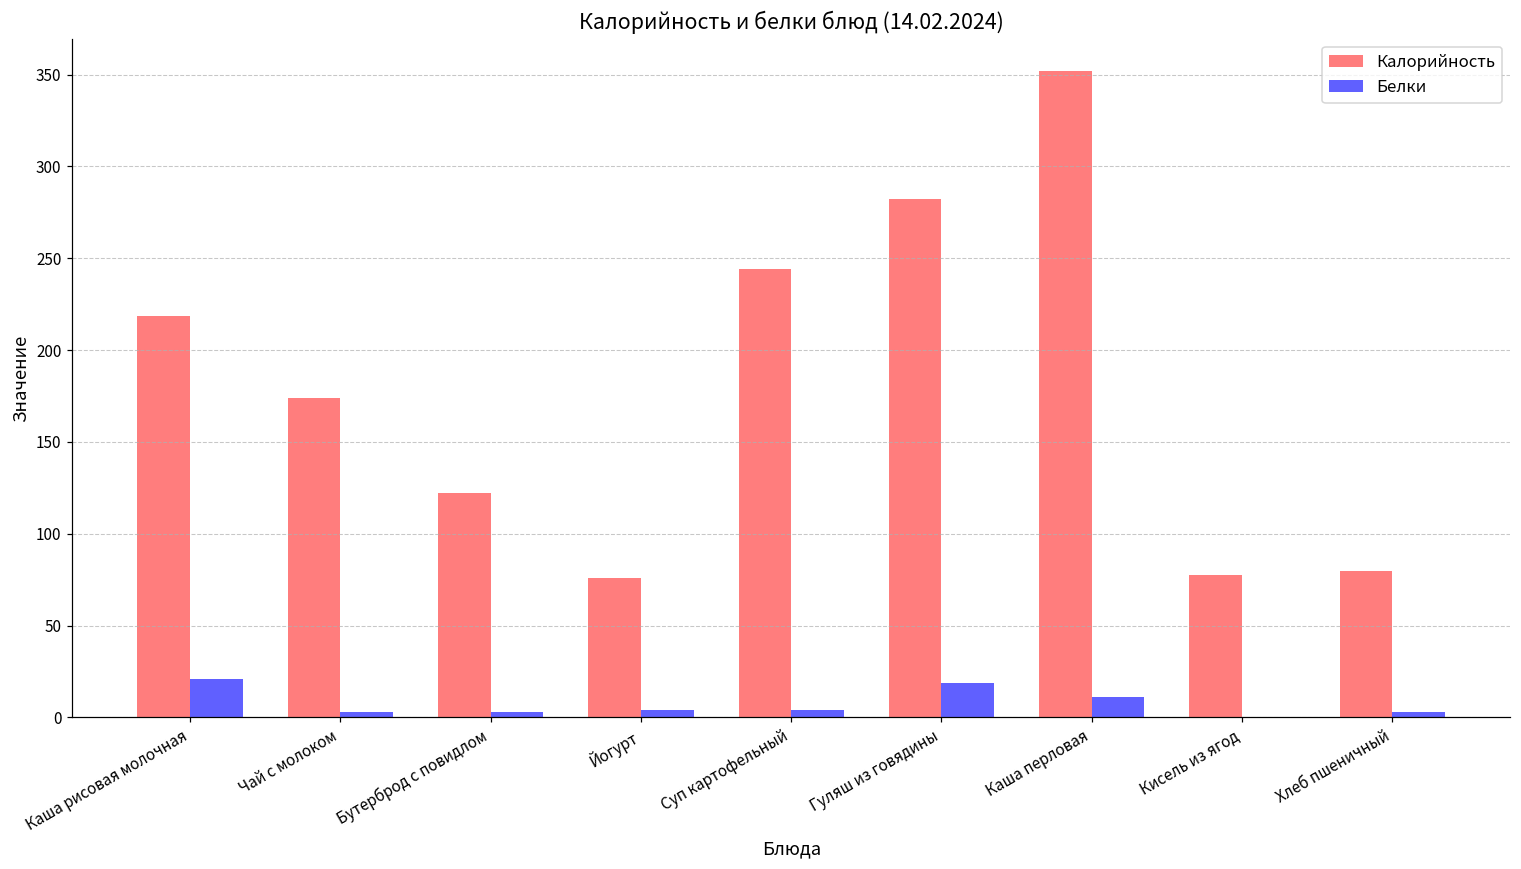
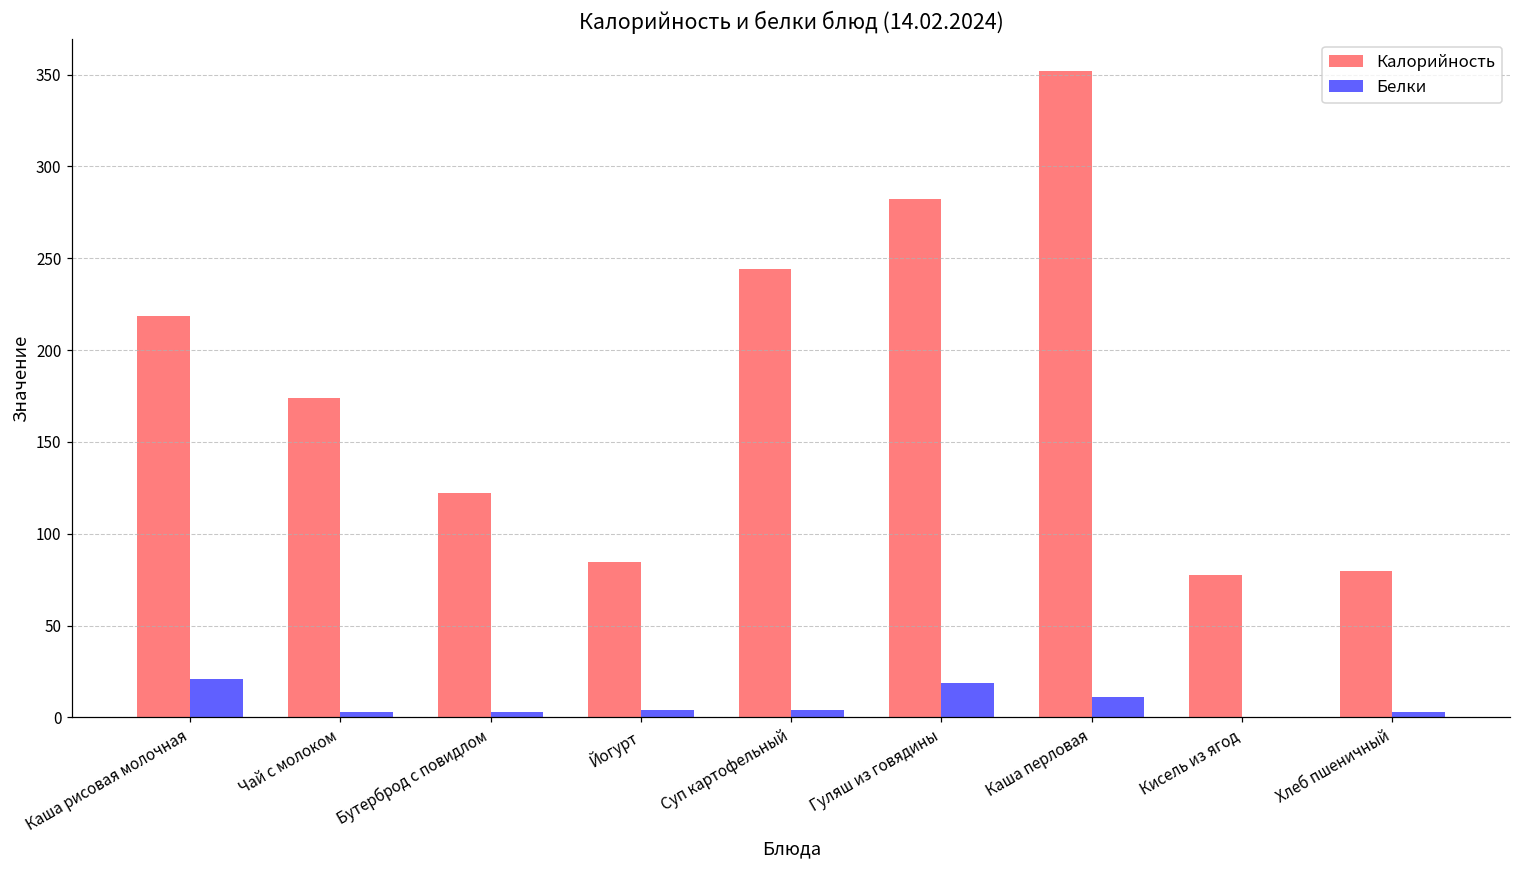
  {
    "Калорийность": {
      "Каша рисовая молочная": 218,
      "Чай с молоком": 174,
      "Бутерброд с повидлом": 122,
-     "Йогурт": 76,
+     "Йогурт": 84,
      "Суп картофельный": 244,
      "Гуляш из говядины": 282,
      "Каша перловая": 352,
      "Кисель из ягод": 77,
      "Хлеб пшеничный": 79
    },
    "Белки": {
      "Каша рисовая молочная": 21,
      "Чай с молоком": 3,
      "Бутерброд с повидлом": 3,
      "Йогурт": 4,
      "Суп картофельный": 4,
      "Гуляш из говядины": 19,
      "Каша перловая": 11,
      "Хлеб пшеничный": 3
    }
  }
